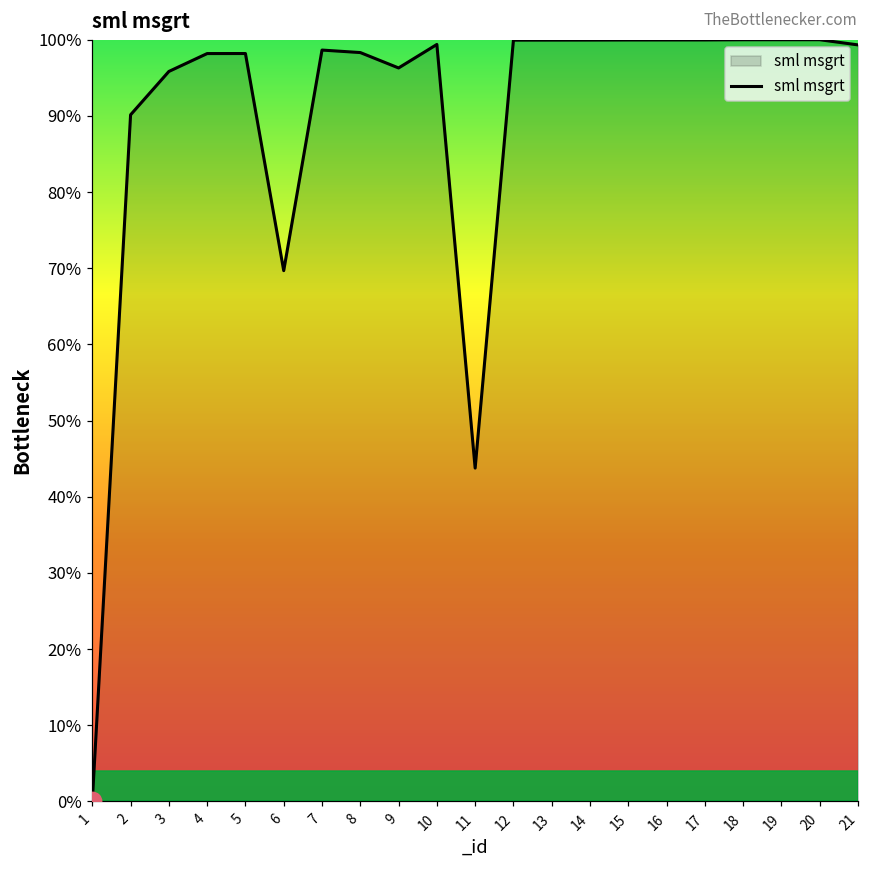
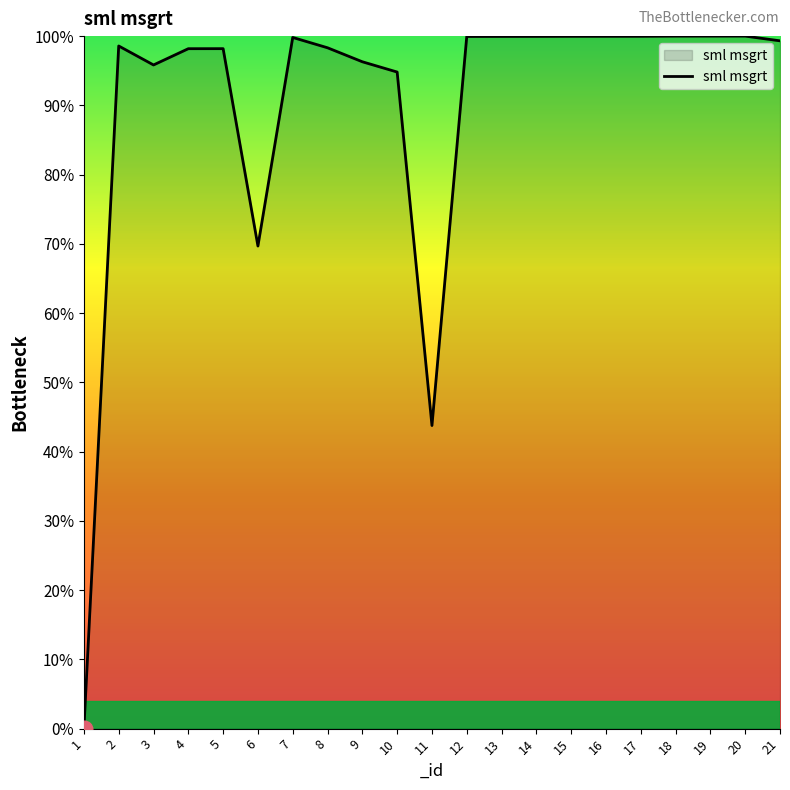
  {
    "sml msgrt": {
-     "2": "90%",
+     "2": "99%",
      "3": "96%",
      "4": "98%",
      "5": "98%",
      "6": "70%",
-     "7": "99%",
+     "7": "100%",
      "8": "98%",
      "9": "96%",
-     "10": "99%",
+     "10": "95%",
      "11": "44%",
      "12": "100%",
      "13": "100%",
      "14": "100%",
      "15": "100%",
      "16": "100%",
      "17": "100%",
      "18": "100%",
      "19": "100%",
      "20": "100%",
      "21": "99%"
    }
  }
